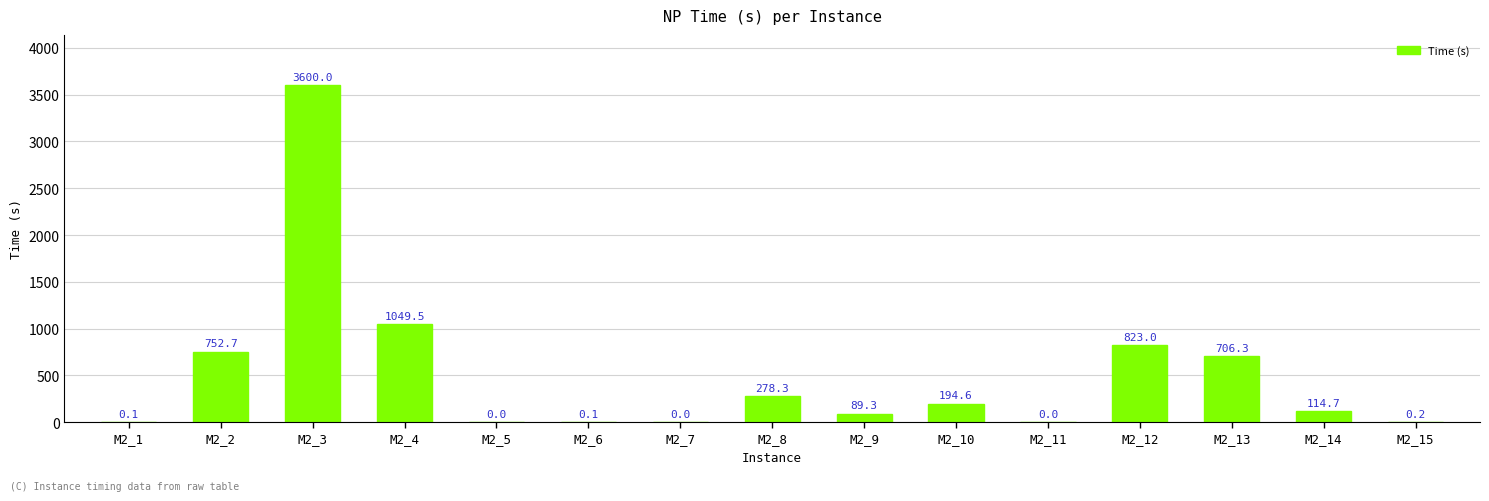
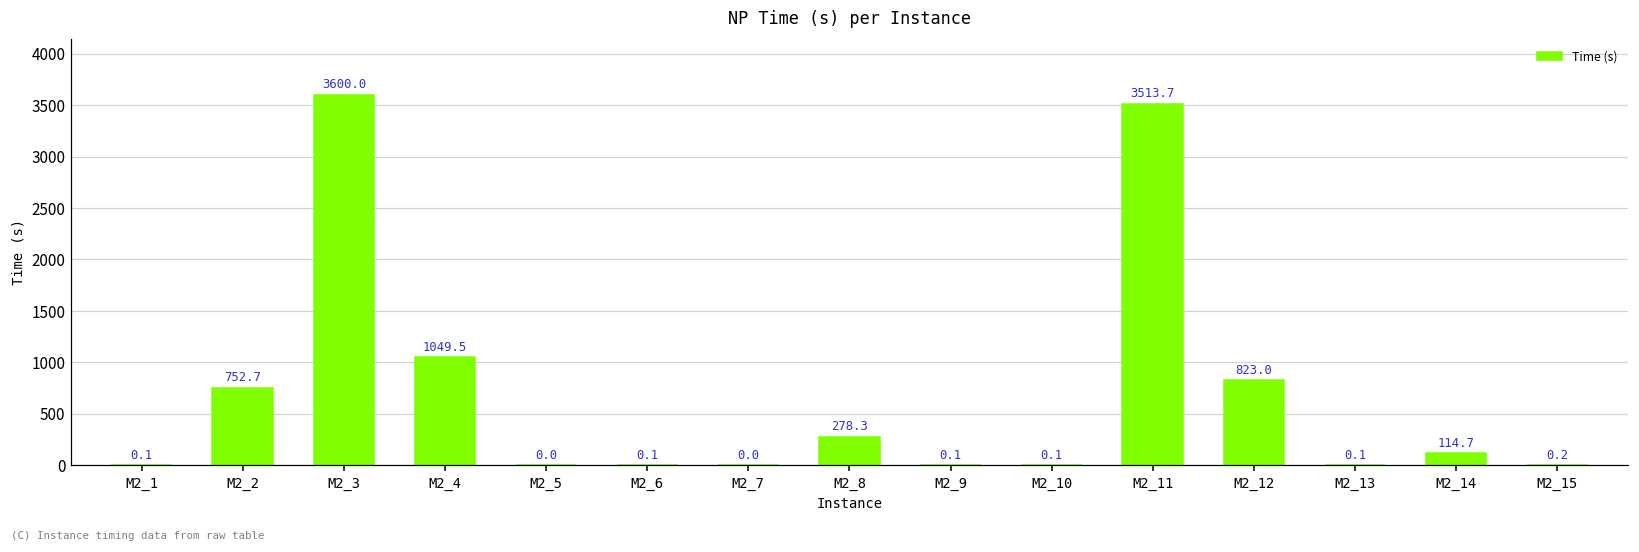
  {
    "M2_1": 0.1,
    "M2_2": 752.7,
    "M2_3": 3600.0,
    "M2_4": 1049.5,
    "M2_5": 0.0,
    "M2_6": 0.1,
    "M2_7": 0.0,
    "M2_8": 278.3,
-   "M2_9": 89.3,
-   "M2_10": 194.6,
-   "M2_11": 0.0,
+   "M2_9": 0.1,
+   "M2_10": 0.1,
+   "M2_11": 3513.7,
    "M2_12": 823.0,
-   "M2_13": 706.3,
+   "M2_13": 0.1,
    "M2_14": 114.7,
    "M2_15": 0.2
  }
